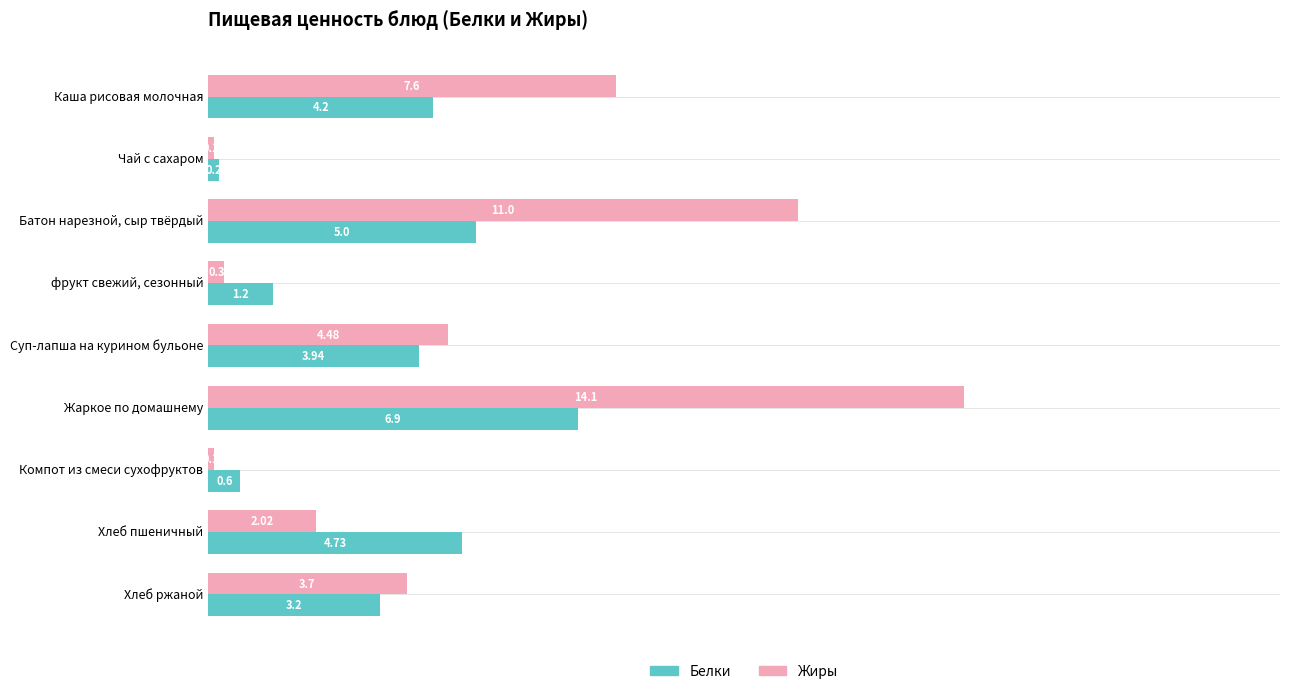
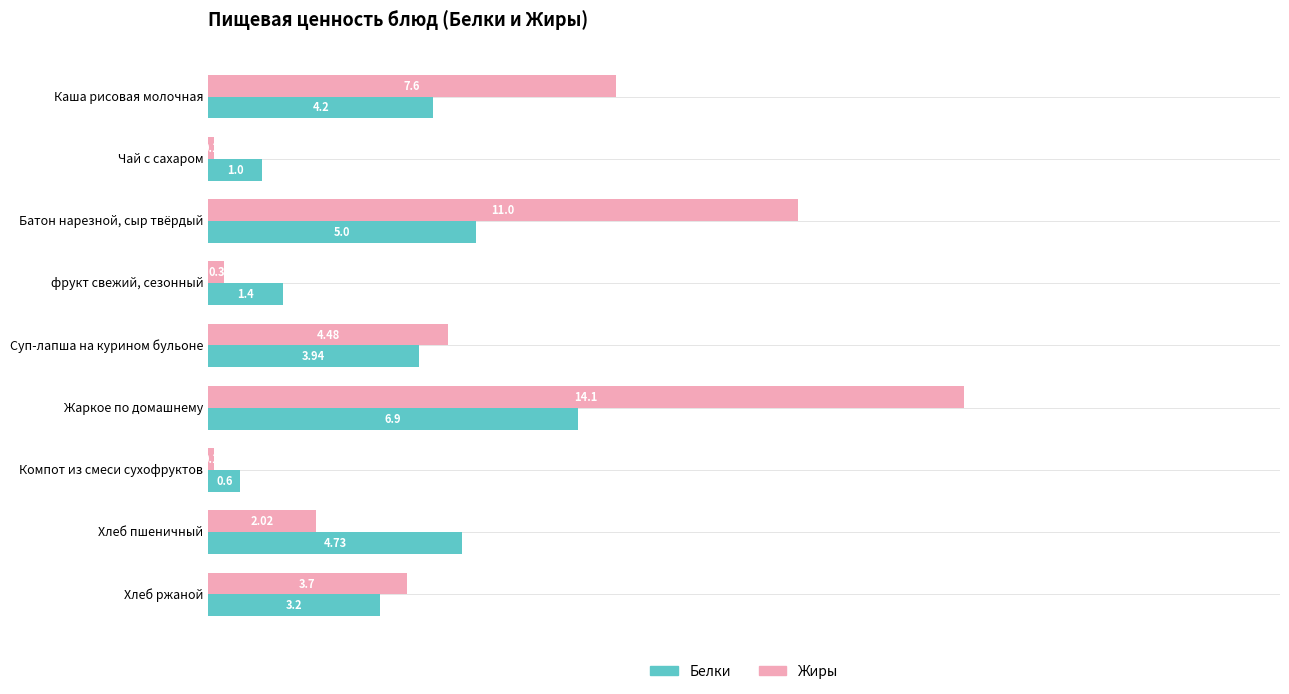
  {
    "Белки": {
      "Каша рисовая молочная": 4.2,
-     "Чай с сахаром": 0.2,
+     "Чай с сахаром": 1.0,
      "Батон нарезной, сыр твёрдый": 5.0,
-     "фрукт свежий, сезонный": 1.2,
+     "фрукт свежий, сезонный": 1.4,
      "Суп-лапша на курином бульоне": 3.94,
      "Жаркое по домашнему": 6.9,
      "Компот из смеси сухофруктов": 0.6,
      "Хлеб пшеничный": 4.73,
      "Хлеб ржаной": 3.2
    },
    "Жиры": {
      "Каша рисовая молочная": 7.6,
      "Батон нарезной, сыр твёрдый": 11.0,
      "фрукт свежий, сезонный": 0.3,
      "Суп-лапша на курином бульоне": 4.48,
      "Жаркое по домашнему": 14.1,
      "Хлеб пшеничный": 2.02,
      "Хлеб ржаной": 3.7
    }
  }
